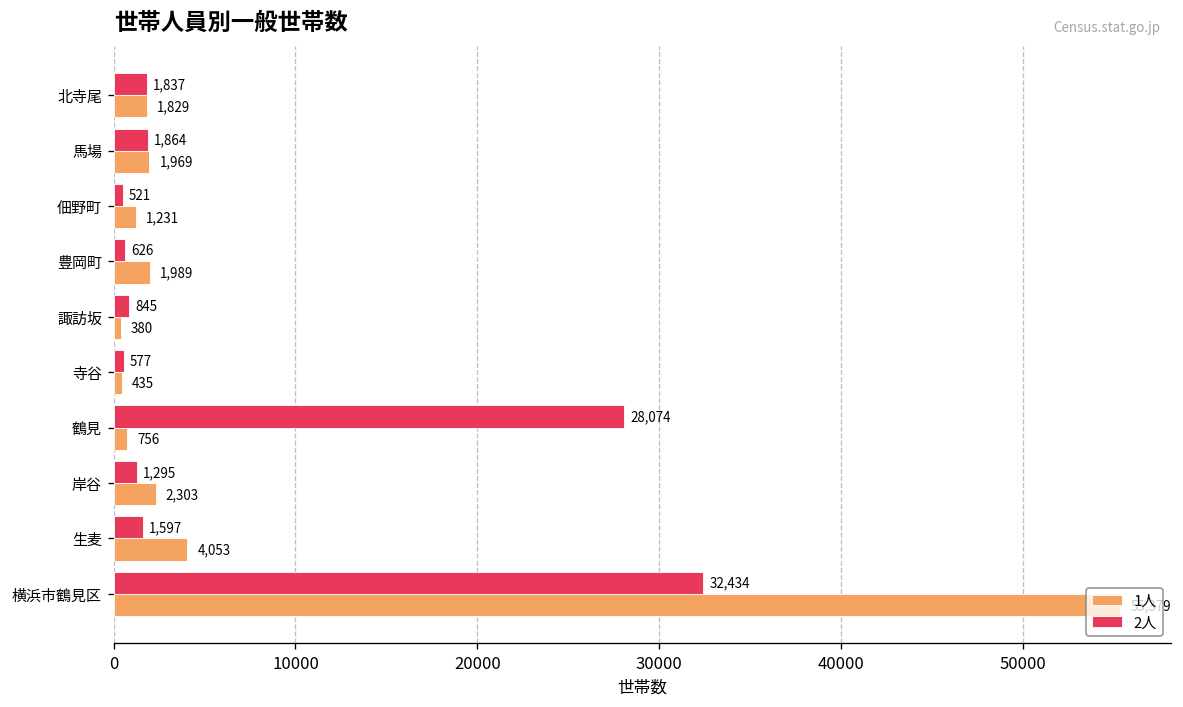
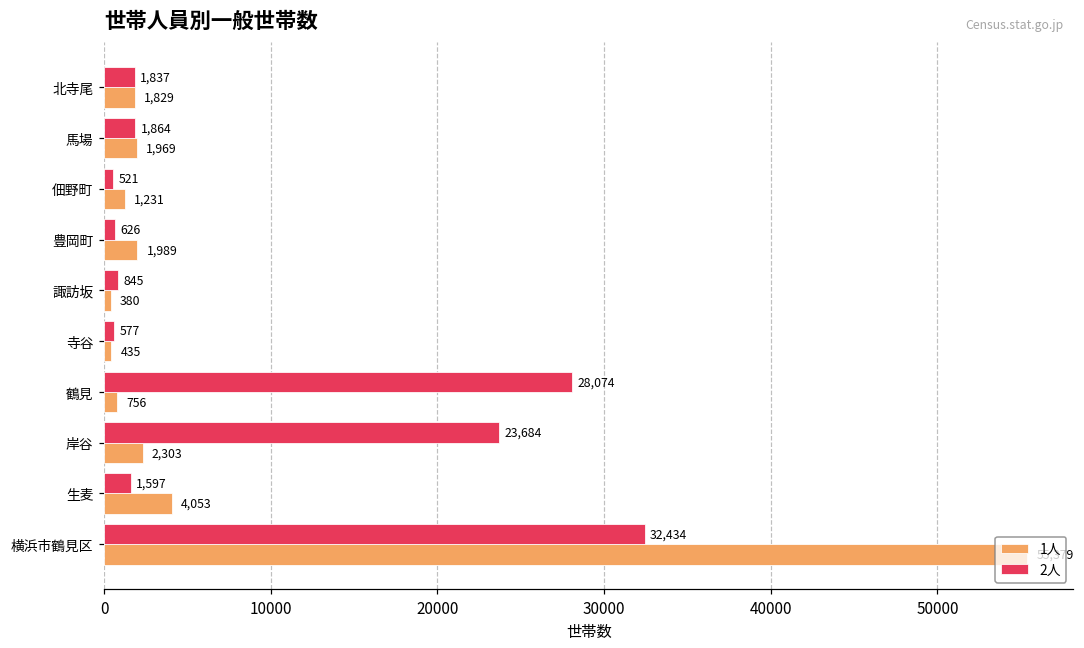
  {
    "1人": {
      "北寺尾": "1,829",
      "馬場": "1,969",
      "佃野町": "1,231",
      "豊岡町": "1,989",
      "諏訪坂": "380",
      "寺谷": "435",
      "鶴見": "756",
      "岸谷": "2,303",
      "生麦": "4,053"
    },
    "2人": {
      "北寺尾": "1,837",
      "馬場": "1,864",
      "佃野町": "521",
      "豊岡町": "626",
      "諏訪坂": "845",
      "寺谷": "577",
      "鶴見": "28,074",
-     "岸谷": "1,295",
+     "岸谷": "23,684",
      "生麦": "1,597",
      "横浜市鶴見区": "32,434"
    }
  }
